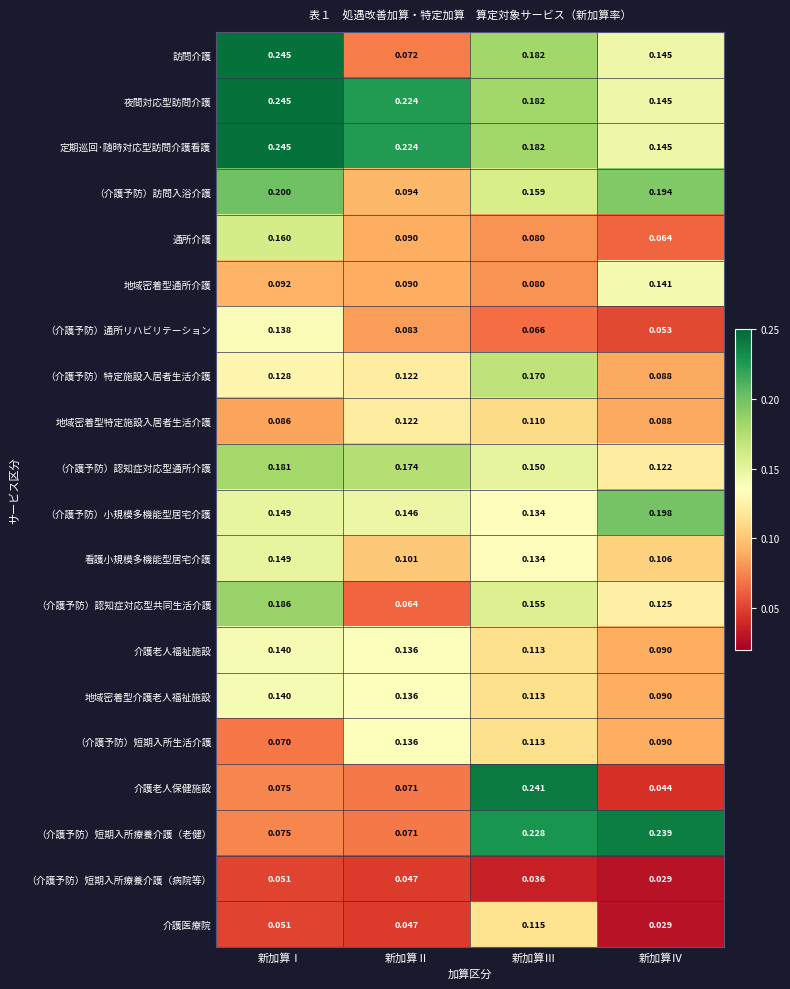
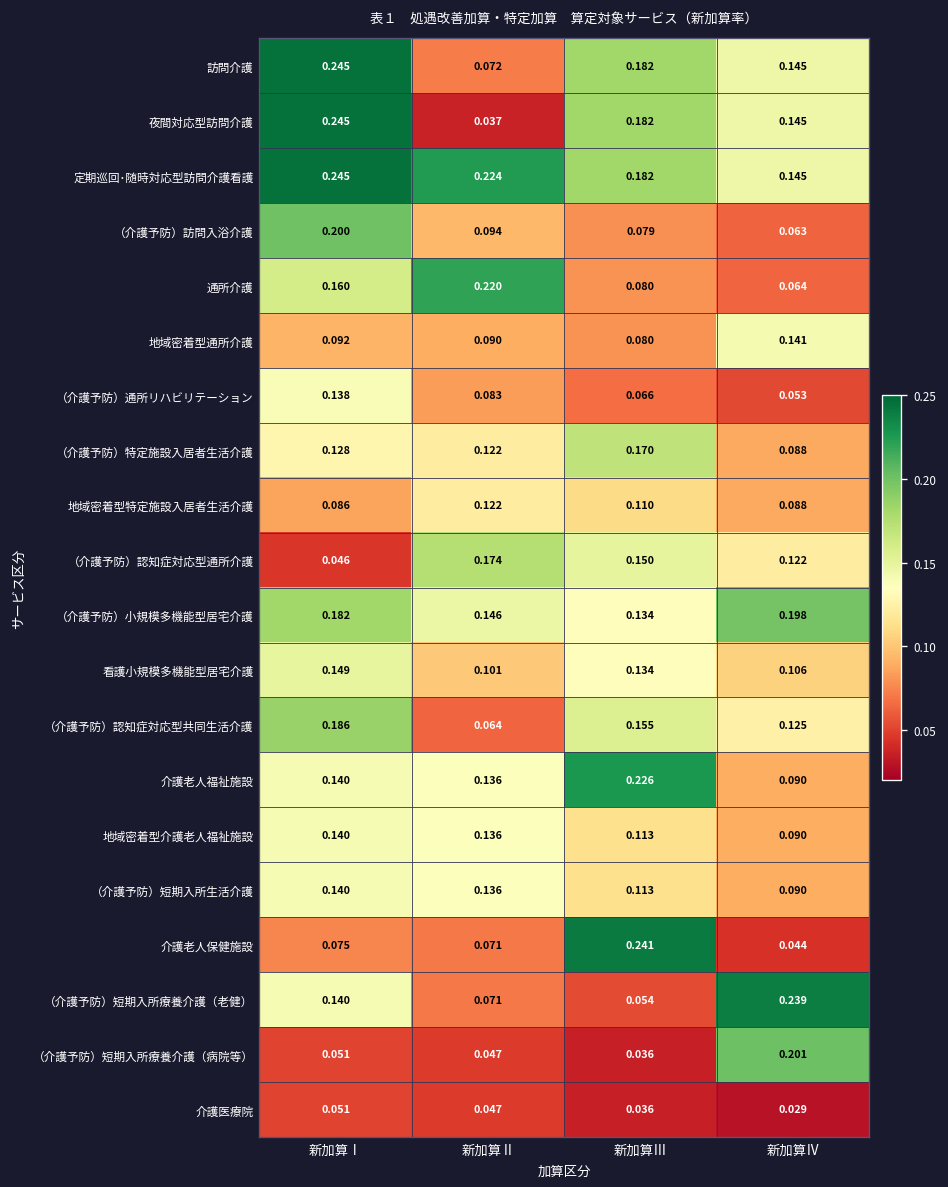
  {
    "訪問介護": {
      "新加算Ⅰ": 0.245,
      "新加算Ⅱ": 0.072,
      "新加算Ⅲ": 0.182,
      "新加算Ⅳ": 0.145
    },
    "夜間対応型訪問介護": {
      "新加算Ⅰ": 0.245,
-     "新加算Ⅱ": 0.224,
+     "新加算Ⅱ": 0.037,
      "新加算Ⅲ": 0.182,
      "新加算Ⅳ": 0.145
    },
    "定期巡回･随時対応型訪問介護看護": {
      "新加算Ⅰ": 0.245,
      "新加算Ⅱ": 0.224,
      "新加算Ⅲ": 0.182,
      "新加算Ⅳ": 0.145
    },
    "（介護予防）訪問入浴介護": {
      "新加算Ⅰ": 0.200,
      "新加算Ⅱ": 0.094,
-     "新加算Ⅲ": 0.159,
-     "新加算Ⅳ": 0.194
+     "新加算Ⅲ": 0.079,
+     "新加算Ⅳ": 0.063
    },
    "通所介護": {
      "新加算Ⅰ": 0.160,
-     "新加算Ⅱ": 0.090,
+     "新加算Ⅱ": 0.220,
      "新加算Ⅲ": 0.080,
      "新加算Ⅳ": 0.064
    },
    "地域密着型通所介護": {
      "新加算Ⅰ": 0.092,
      "新加算Ⅱ": 0.090,
      "新加算Ⅲ": 0.080,
      "新加算Ⅳ": 0.141
    },
    "（介護予防）通所リハビリテーション": {
      "新加算Ⅰ": 0.138,
      "新加算Ⅱ": 0.083,
      "新加算Ⅲ": 0.066,
      "新加算Ⅳ": 0.053
    },
    "（介護予防）特定施設入居者生活介護": {
      "新加算Ⅰ": 0.128,
      "新加算Ⅱ": 0.122,
      "新加算Ⅲ": 0.170,
      "新加算Ⅳ": 0.088
    },
    "地域密着型特定施設入居者生活介護": {
      "新加算Ⅰ": 0.086,
      "新加算Ⅱ": 0.122,
      "新加算Ⅲ": 0.110,
      "新加算Ⅳ": 0.088
    },
    "（介護予防）認知症対応型通所介護": {
-     "新加算Ⅰ": 0.181,
+     "新加算Ⅰ": 0.046,
      "新加算Ⅱ": 0.174,
      "新加算Ⅲ": 0.150,
      "新加算Ⅳ": 0.122
    },
    "（介護予防）小規模多機能型居宅介護": {
-     "新加算Ⅰ": 0.149,
+     "新加算Ⅰ": 0.182,
      "新加算Ⅱ": 0.146,
      "新加算Ⅲ": 0.134,
      "新加算Ⅳ": 0.198
    },
    "看護小規模多機能型居宅介護": {
      "新加算Ⅰ": 0.149,
      "新加算Ⅱ": 0.101,
      "新加算Ⅲ": 0.134,
      "新加算Ⅳ": 0.106
    },
    "（介護予防）認知症対応型共同生活介護": {
      "新加算Ⅰ": 0.186,
      "新加算Ⅱ": 0.064,
      "新加算Ⅲ": 0.155,
      "新加算Ⅳ": 0.125
    },
    "介護老人福祉施設": {
      "新加算Ⅰ": 0.140,
      "新加算Ⅱ": 0.136,
-     "新加算Ⅲ": 0.113,
+     "新加算Ⅲ": 0.226,
      "新加算Ⅳ": 0.090
    },
    "地域密着型介護老人福祉施設": {
      "新加算Ⅰ": 0.140,
      "新加算Ⅱ": 0.136,
      "新加算Ⅲ": 0.113,
      "新加算Ⅳ": 0.090
    },
    "（介護予防）短期入所生活介護": {
-     "新加算Ⅰ": 0.070,
+     "新加算Ⅰ": 0.140,
      "新加算Ⅱ": 0.136,
      "新加算Ⅲ": 0.113,
      "新加算Ⅳ": 0.090
    },
    "介護老人保健施設": {
      "新加算Ⅰ": 0.075,
      "新加算Ⅱ": 0.071,
      "新加算Ⅲ": 0.241,
      "新加算Ⅳ": 0.044
    },
    "（介護予防）短期入所療養介護（老健）": {
-     "新加算Ⅰ": 0.075,
+     "新加算Ⅰ": 0.140,
      "新加算Ⅱ": 0.071,
-     "新加算Ⅲ": 0.228,
+     "新加算Ⅲ": 0.054,
      "新加算Ⅳ": 0.239
    },
    "（介護予防）短期入所療養介護（病院等）": {
      "新加算Ⅰ": 0.051,
      "新加算Ⅱ": 0.047,
      "新加算Ⅲ": 0.036,
-     "新加算Ⅳ": 0.029
+     "新加算Ⅳ": 0.201
    },
    "介護医療院": {
      "新加算Ⅰ": 0.051,
      "新加算Ⅱ": 0.047,
-     "新加算Ⅲ": 0.115,
+     "新加算Ⅲ": 0.036,
      "新加算Ⅳ": 0.029
    }
  }
